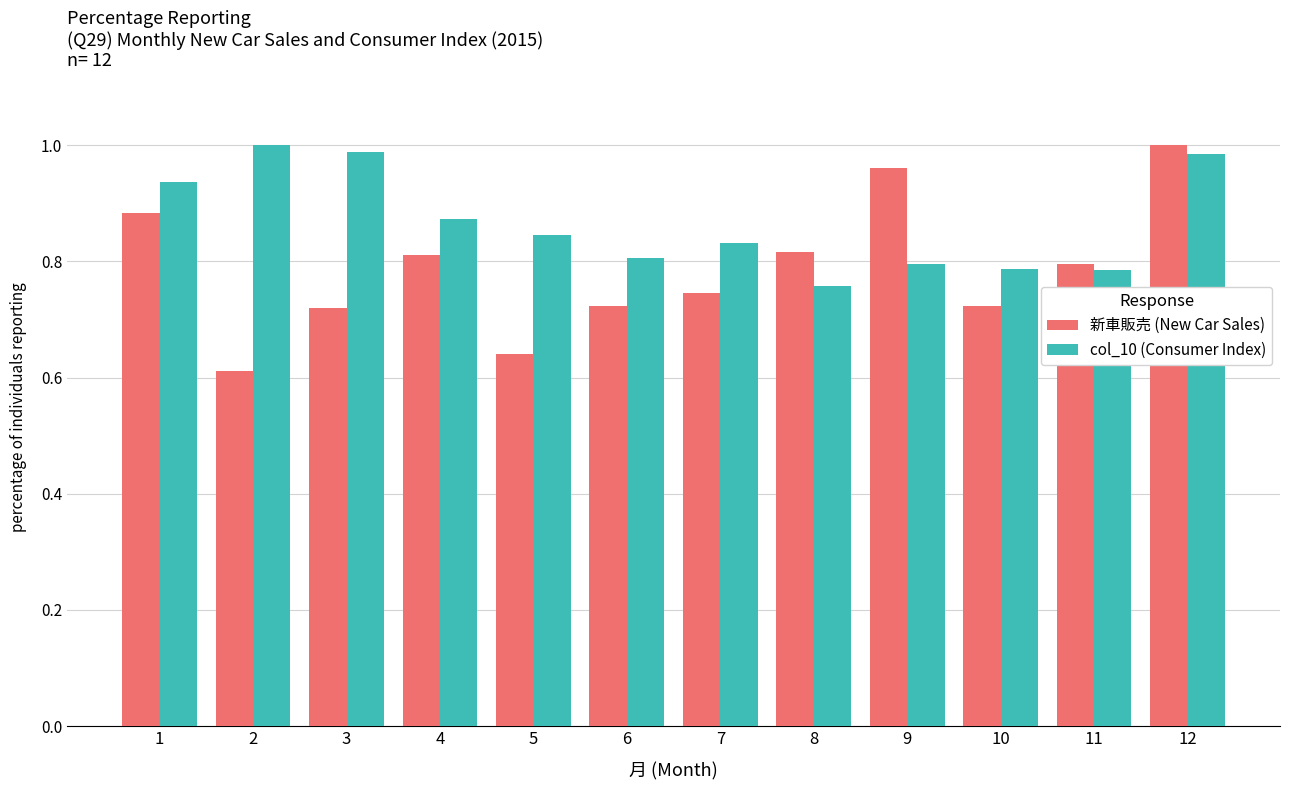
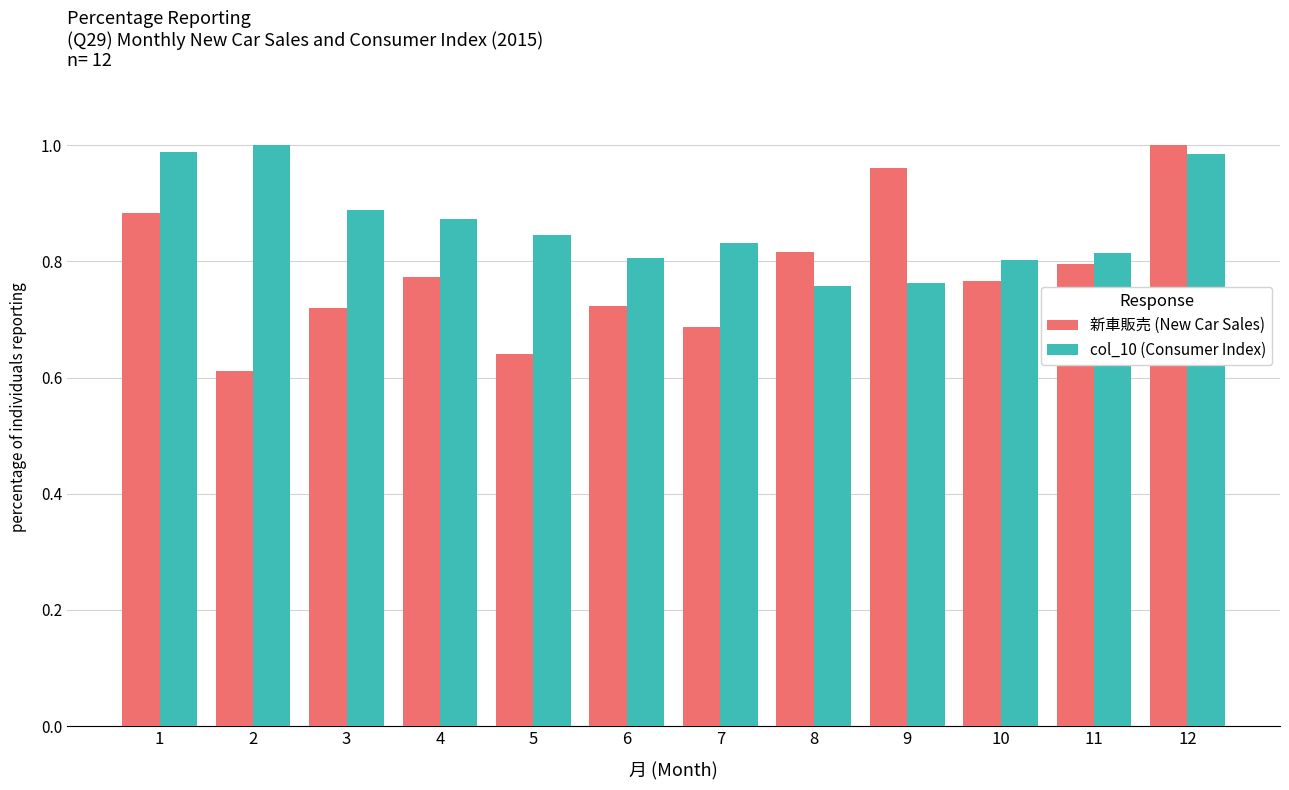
  {
    "新車販売 (New Car Sales)": {
      "1": 0.88,
      "2": 0.61,
      "3": 0.72,
-     "4": 0.81,
+     "4": 0.77,
      "5": 0.64,
      "6": 0.72,
-     "7": 0.75,
+     "7": 0.69,
      "8": 0.82,
      "9": 0.96,
-     "10": 0.72,
+     "10": 0.77,
      "11": 0.80,
      "12": 1.00
    },
    "col_10 (Consumer Index)": {
-     "1": 0.94,
+     "1": 0.99,
      "2": 1.00,
-     "3": 0.99,
+     "3": 0.89,
      "4": 0.87,
      "5": 0.85,
      "6": 0.81,
      "7": 0.83,
      "8": 0.76,
-     "9": 0.80,
-     "10": 0.79,
-     "11": 0.79,
+     "9": 0.76,
+     "10": 0.80,
+     "11": 0.81,
      "12": 0.98
    }
  }
